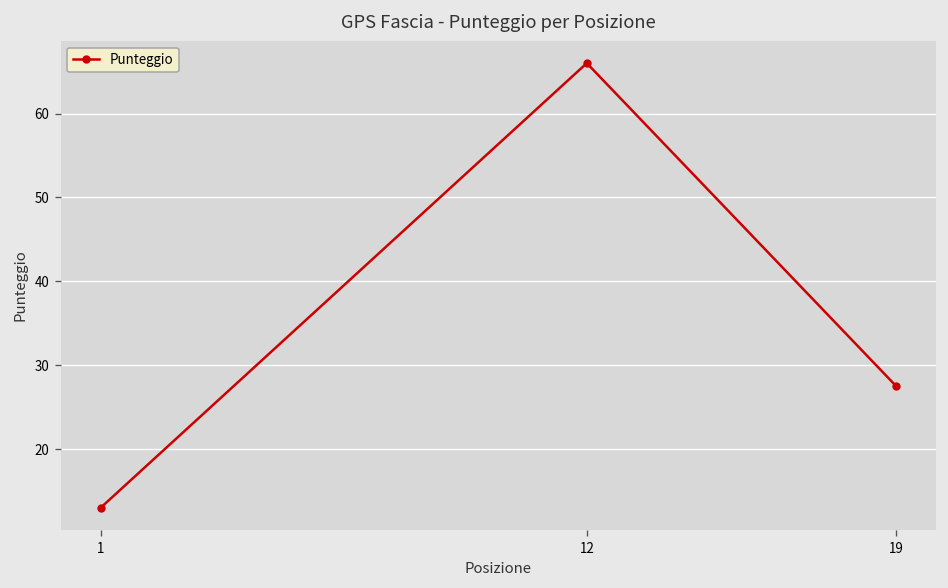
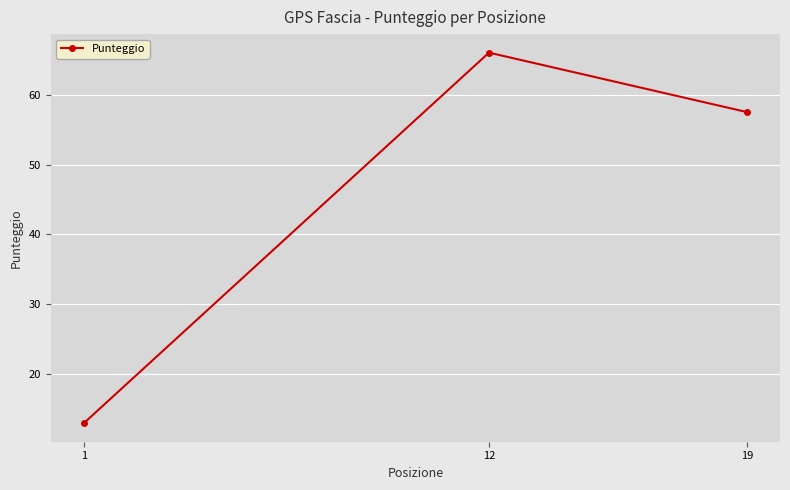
  {
    "1": 13,
    "12": 66,
-   "19": 28
+   "19": 58
  }
